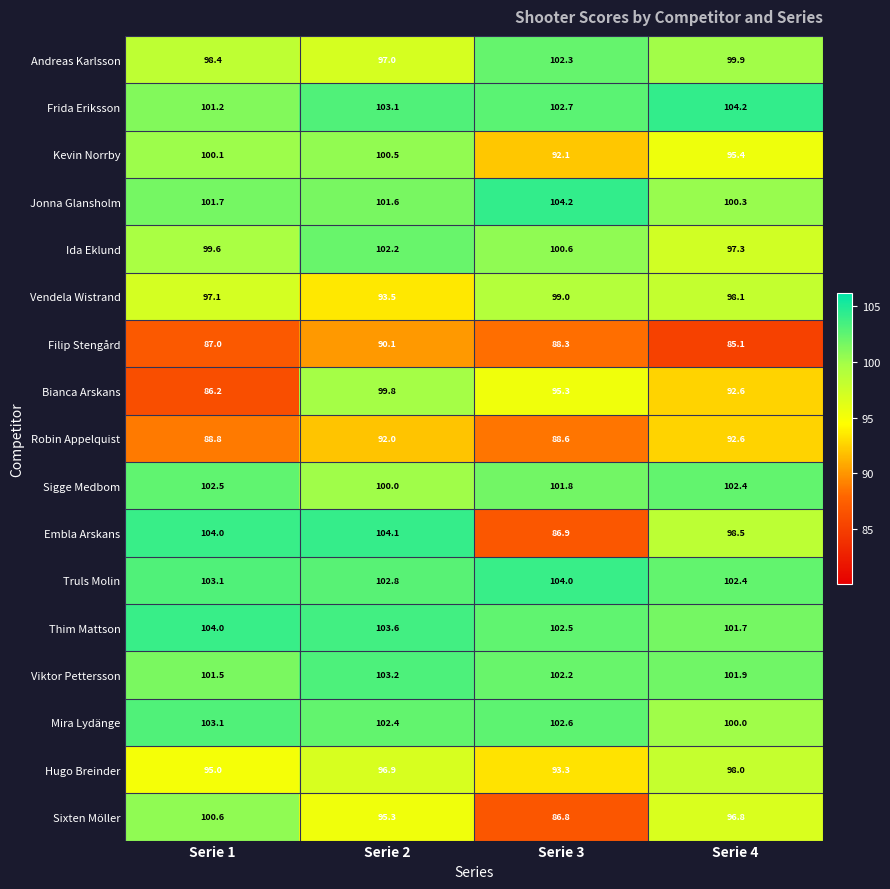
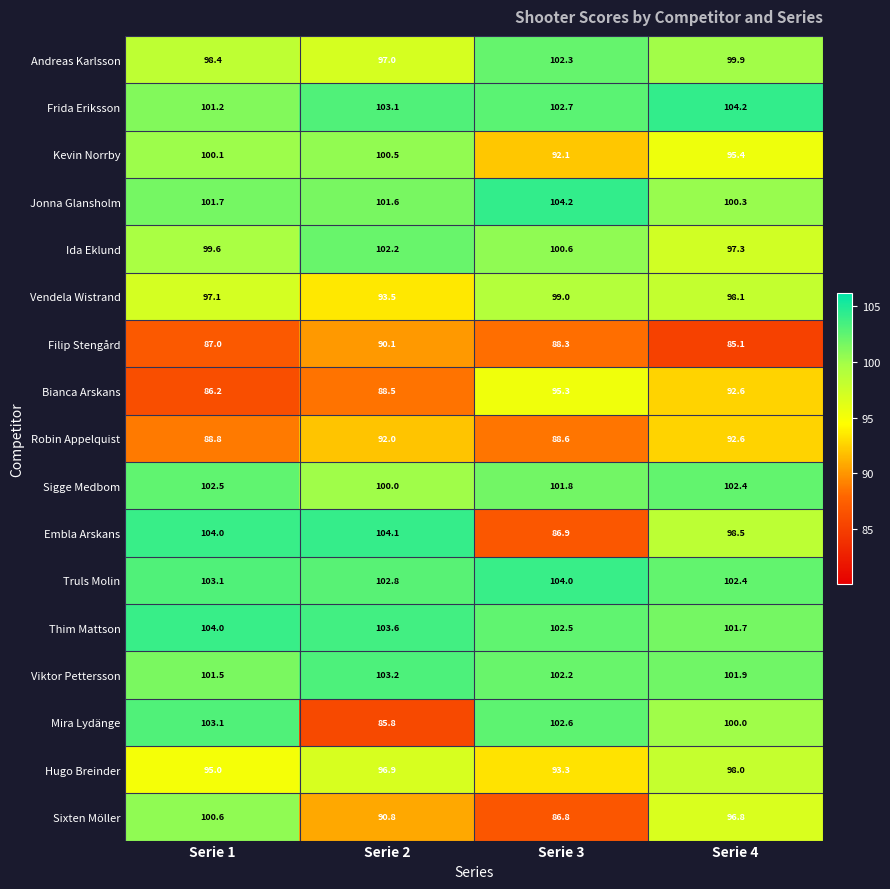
  {
    "Andreas Karlsson": {
      "Serie 1": 98.4,
      "Serie 2": 97.0,
      "Serie 3": 102.3,
      "Serie 4": 99.9
    },
    "Frida Eriksson": {
      "Serie 1": 101.2,
      "Serie 2": 103.1,
      "Serie 3": 102.7,
      "Serie 4": 104.2
    },
    "Kevin Norrby": {
      "Serie 1": 100.1,
      "Serie 2": 100.5,
      "Serie 3": 92.1,
      "Serie 4": 95.4
    },
    "Jonna Glansholm": {
      "Serie 1": 101.7,
      "Serie 2": 101.6,
      "Serie 3": 104.2,
      "Serie 4": 100.3
    },
    "Ida Eklund": {
      "Serie 1": 99.6,
      "Serie 2": 102.2,
      "Serie 3": 100.6,
      "Serie 4": 97.3
    },
    "Vendela Wistrand": {
      "Serie 1": 97.1,
      "Serie 2": 93.5,
      "Serie 3": 99.0,
      "Serie 4": 98.1
    },
    "Filip Stengård": {
      "Serie 1": 87.0,
      "Serie 2": 90.1,
      "Serie 3": 88.3,
      "Serie 4": 85.1
    },
    "Bianca Arskans": {
      "Serie 1": 86.2,
-     "Serie 2": 99.8,
+     "Serie 2": 88.5,
      "Serie 3": 95.3,
      "Serie 4": 92.6
    },
    "Robin Appelquist": {
      "Serie 1": 88.8,
      "Serie 2": 92.0,
      "Serie 3": 88.6,
      "Serie 4": 92.6
    },
    "Sigge Medbom": {
      "Serie 1": 102.5,
      "Serie 2": 100.0,
      "Serie 3": 101.8,
      "Serie 4": 102.4
    },
    "Embla Arskans": {
      "Serie 1": 104.0,
      "Serie 2": 104.1,
      "Serie 3": 86.9,
      "Serie 4": 98.5
    },
    "Truls Molin": {
      "Serie 1": 103.1,
      "Serie 2": 102.8,
      "Serie 3": 104.0,
      "Serie 4": 102.4
    },
    "Thim Mattson": {
      "Serie 1": 104.0,
      "Serie 2": 103.6,
      "Serie 3": 102.5,
      "Serie 4": 101.7
    },
    "Viktor Pettersson": {
      "Serie 1": 101.5,
      "Serie 2": 103.2,
      "Serie 3": 102.2,
      "Serie 4": 101.9
    },
    "Mira Lydänge": {
      "Serie 1": 103.1,
-     "Serie 2": 102.4,
+     "Serie 2": 85.8,
      "Serie 3": 102.6,
      "Serie 4": 100.0
    },
    "Hugo Breinder": {
      "Serie 1": 95.0,
      "Serie 2": 96.9,
      "Serie 3": 93.3,
      "Serie 4": 98.0
    },
    "Sixten Möller": {
      "Serie 1": 100.6,
-     "Serie 2": 95.3,
+     "Serie 2": 90.8,
      "Serie 3": 86.8,
      "Serie 4": 96.8
    }
  }
